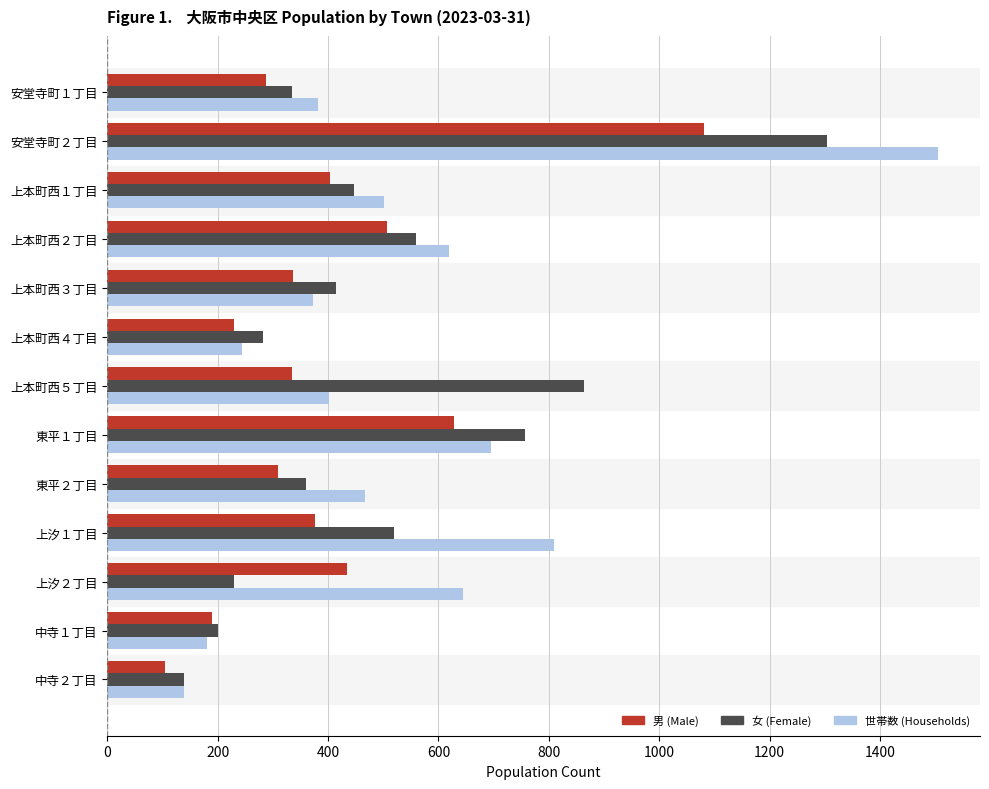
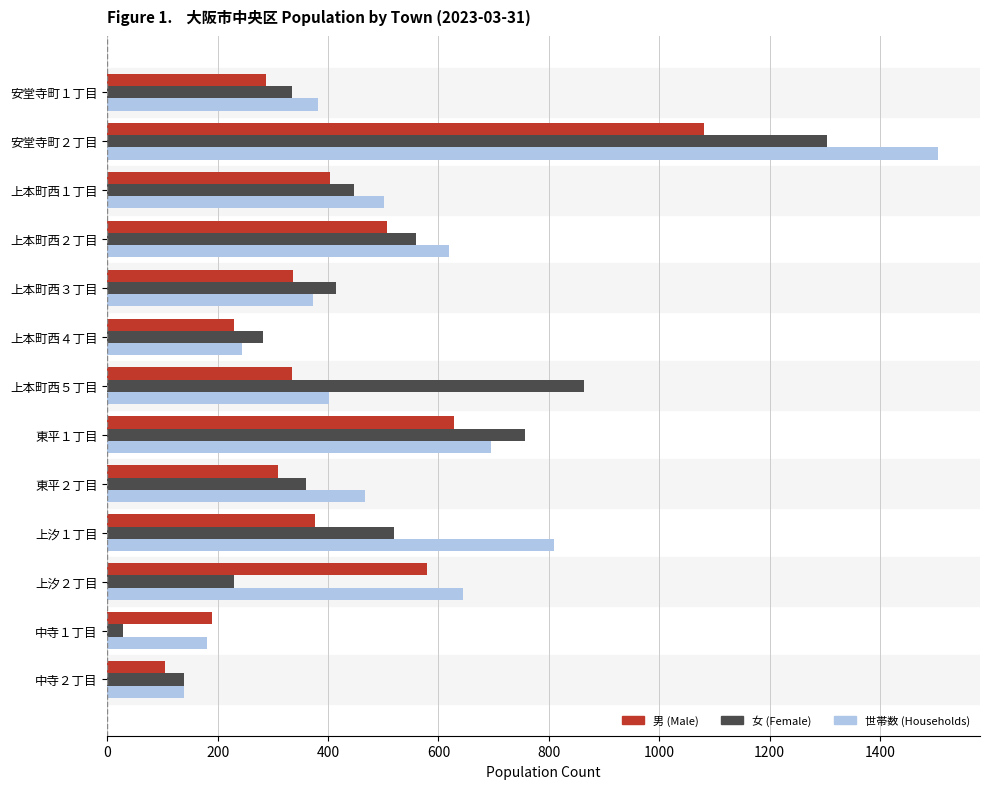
  {
    "男 (Male)": {
      "安堂寺町１丁目": 290,
      "安堂寺町２丁目": 1080,
      "上本町西１丁目": 400,
      "上本町西２丁目": 510,
      "上本町西３丁目": 340,
      "上本町西４丁目": 230,
      "上本町西５丁目": 330,
      "東平１丁目": 630,
      "東平２丁目": 310,
      "上汐１丁目": 380,
-     "上汐２丁目": 440,
+     "上汐２丁目": 580,
      "中寺１丁目": 190,
      "中寺２丁目": 110
    },
    "女 (Female)": {
      "安堂寺町１丁目": 330,
      "安堂寺町２丁目": 1310,
      "上本町西１丁目": 450,
      "上本町西２丁目": 560,
      "上本町西３丁目": 420,
      "上本町西４丁目": 280,
      "上本町西５丁目": 860,
      "東平１丁目": 760,
      "東平２丁目": 360,
      "上汐１丁目": 520,
      "上汐２丁目": 230,
-     "中寺１丁目": 200,
+     "中寺１丁目": 30,
      "中寺２丁目": 140
    },
    "世帯数 (Households)": {
      "安堂寺町１丁目": 380,
      "安堂寺町２丁目": 1510,
      "上本町西１丁目": 500,
      "上本町西２丁目": 620,
      "上本町西３丁目": 370,
      "上本町西４丁目": 250,
      "上本町西５丁目": 400,
      "東平１丁目": 700,
      "東平２丁目": 470,
      "上汐１丁目": 810,
      "上汐２丁目": 640,
      "中寺１丁目": 180,
      "中寺２丁目": 140
    }
  }
